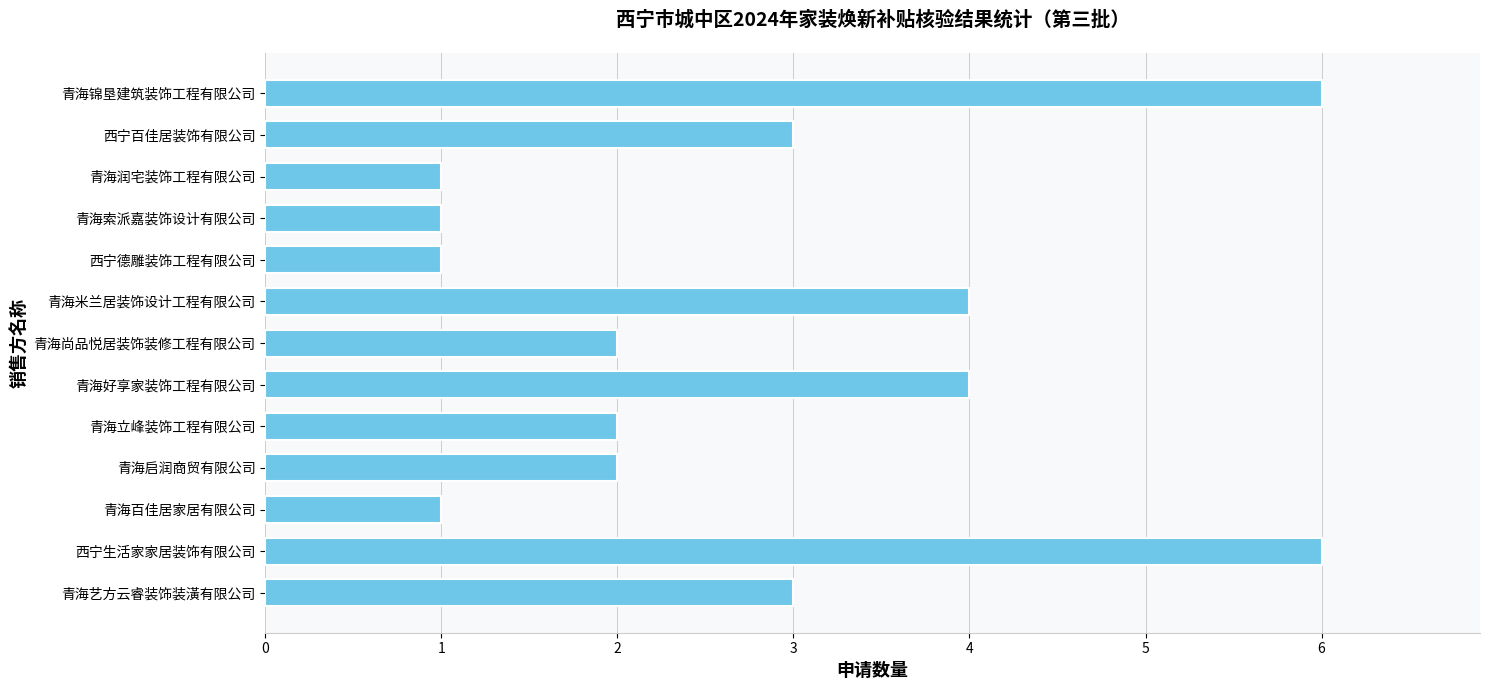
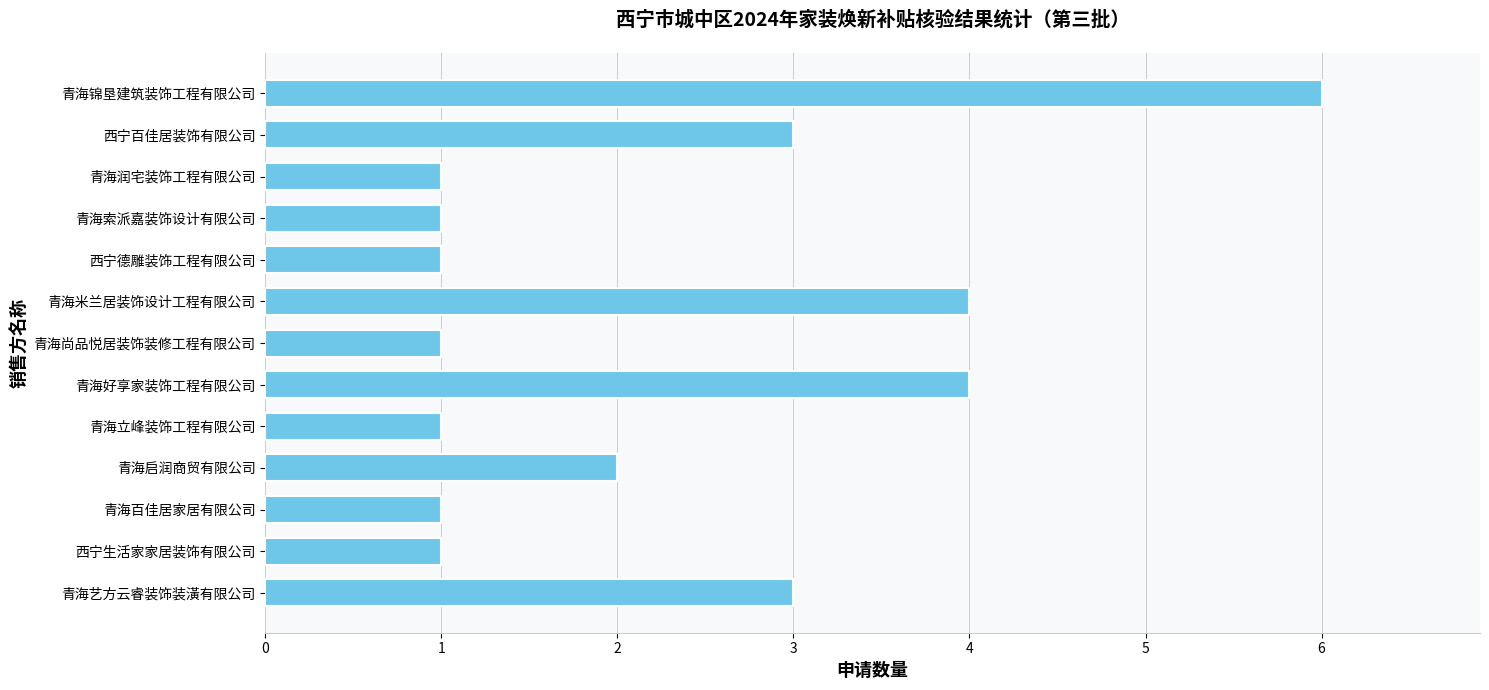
  {
    "青海锦垦建筑装饰工程有限公司": 6,
    "西宁百佳居装饰有限公司": 3,
    "青海润宅装饰工程有限公司": 1,
    "青海索派嘉装饰设计有限公司": 1,
    "西宁德雕装饰工程有限公司": 1,
    "青海米兰居装饰设计工程有限公司": 4,
-   "青海尚品悦居装饰装修工程有限公司": 2,
+   "青海尚品悦居装饰装修工程有限公司": 1,
    "青海好享家装饰工程有限公司": 4,
-   "青海立峰装饰工程有限公司": 2,
+   "青海立峰装饰工程有限公司": 1,
    "青海启润商贸有限公司": 2,
    "青海百佳居家居有限公司": 1,
-   "西宁生活家家居装饰有限公司": 6,
+   "西宁生活家家居装饰有限公司": 1,
    "青海艺方云睿装饰装潢有限公司": 3
  }
